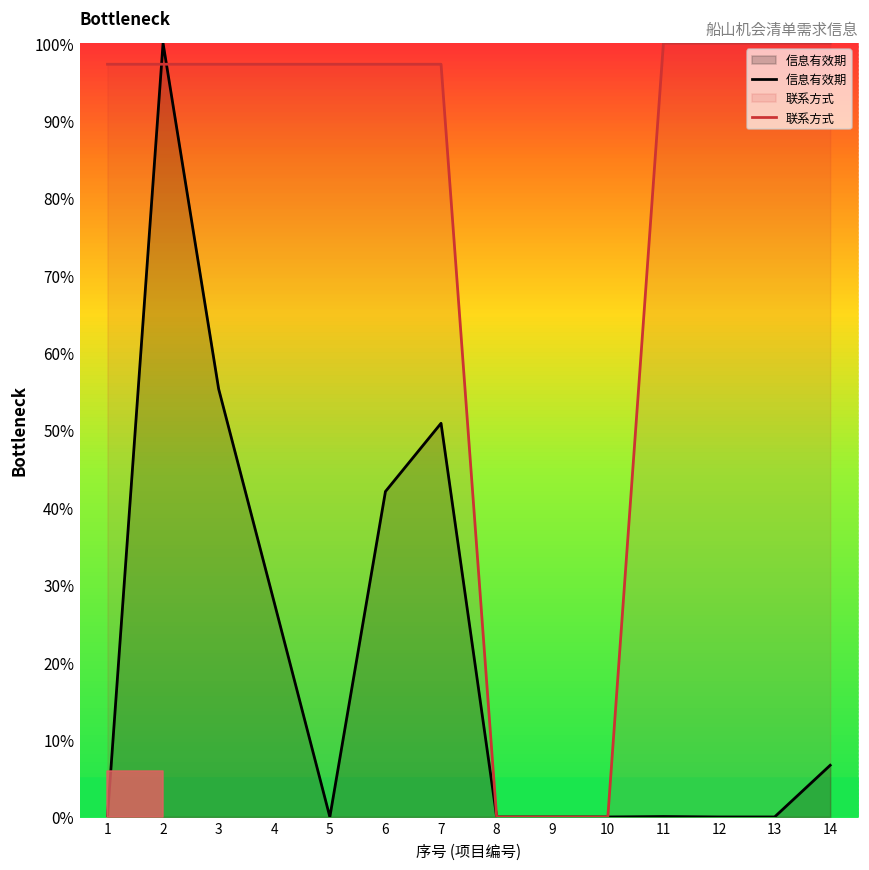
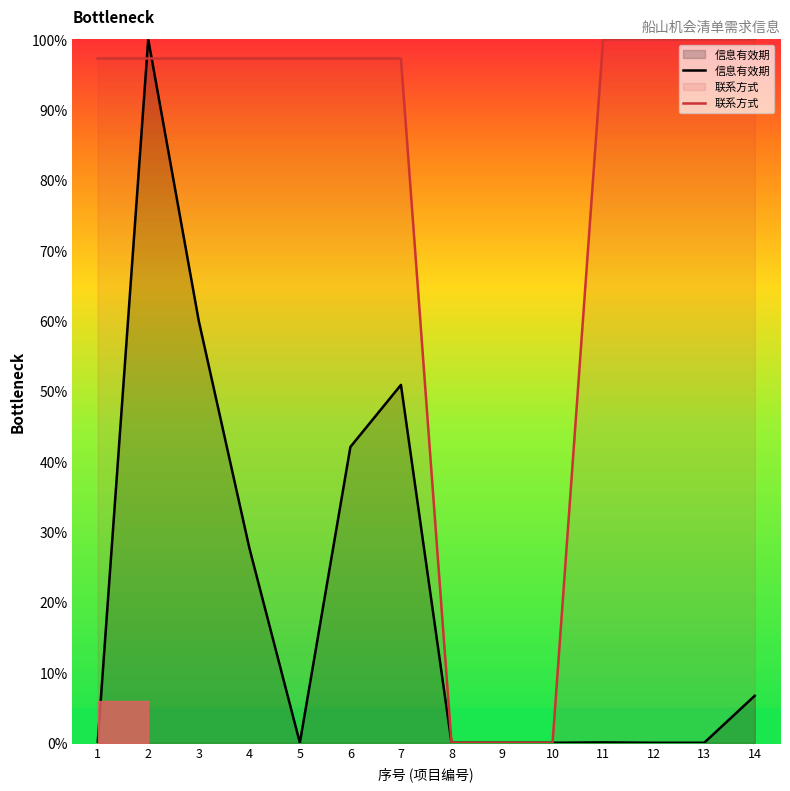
  {
    "信息有效期": {
      "1": "0%",
      "2": "100%",
-     "3": "55%",
+     "3": "60%",
      "4": "28%",
      "5": "0%",
      "6": "42%",
      "7": "51%",
      "11": "0%",
      "12": "0%",
      "13": "0%",
      "14": "7%"
    }
  }
